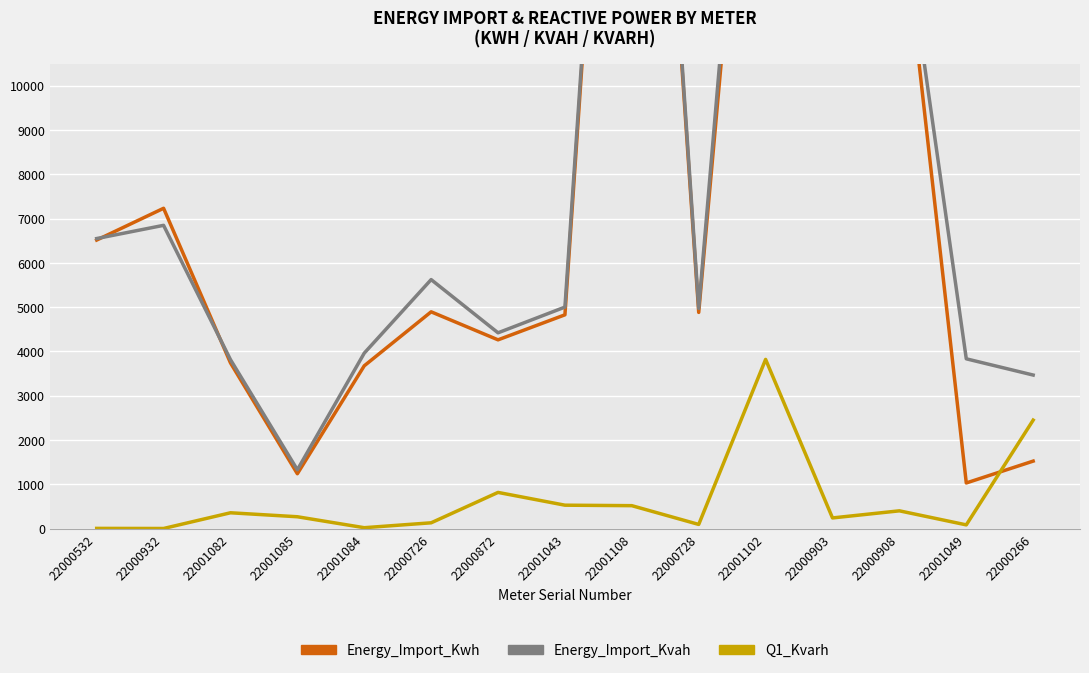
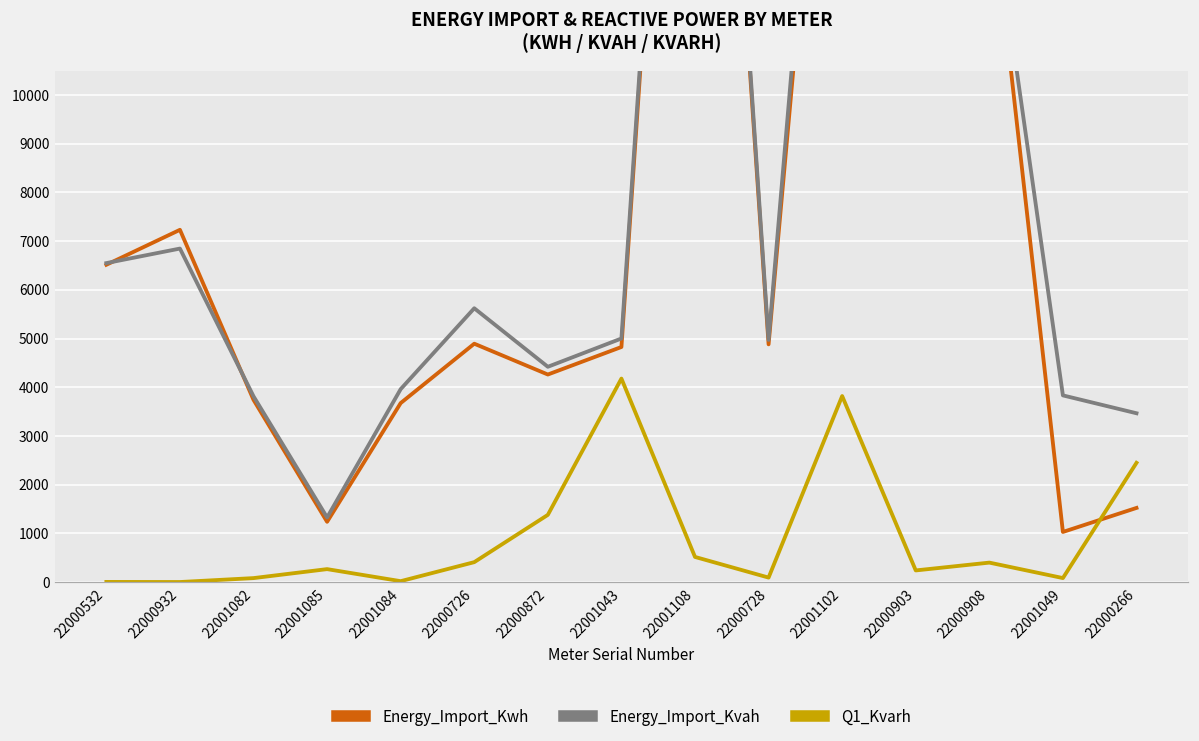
  {
    "Energy_Import_Kwh": {
      "22000932": 7200,
      "22001082": 3700,
      "22001085": 1200,
      "22001084": 3700,
      "22000726": 4900,
      "22000872": 4300,
      "22001043": 4800,
      "22000728": 4900,
      "22001049": 1000,
      "22000266": 1500
    },
    "Energy_Import_Kvah": {
      "22000932": 6800,
      "22001082": 3800,
      "22001085": 1300,
      "22001084": 4000,
      "22000726": 5600,
      "22000872": 4400,
      "22001043": 5000,
      "22000728": 5000,
      "22001049": 3800,
      "22000266": 3500
    },
    "Q1_Kvarh": {
      "22000532": 0,
      "22000932": 0,
-     "22001082": 400,
+     "22001082": 100,
      "22001085": 300,
      "22001084": 0,
-     "22000726": 100,
-     "22000872": 800,
-     "22001043": 500,
+     "22000726": 400,
+     "22000872": 1400,
+     "22001043": 4200,
      "22001108": 500,
      "22000728": 100,
      "22001102": 3800,
      "22000903": 200,
      "22000908": 400,
      "22001049": 100,
      "22000266": 2400
    }
  }
